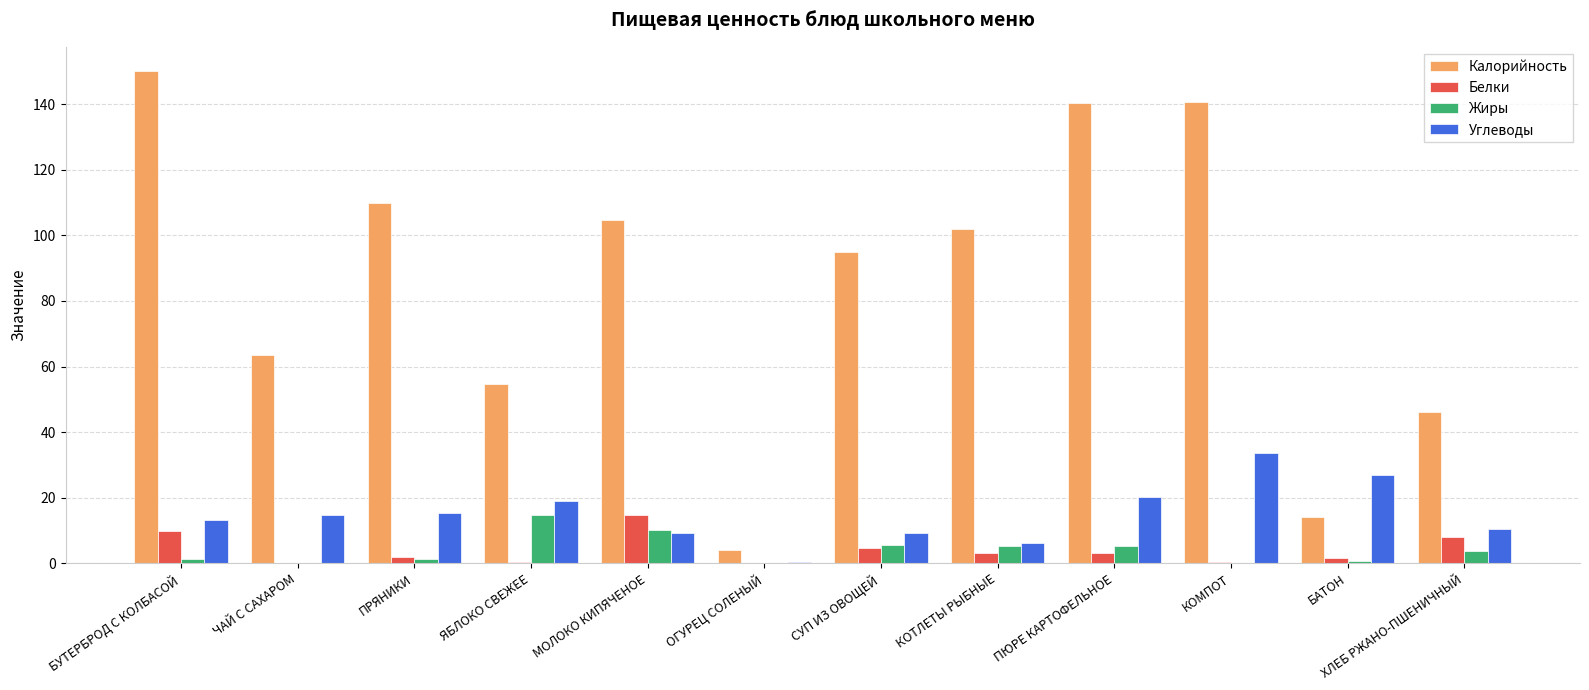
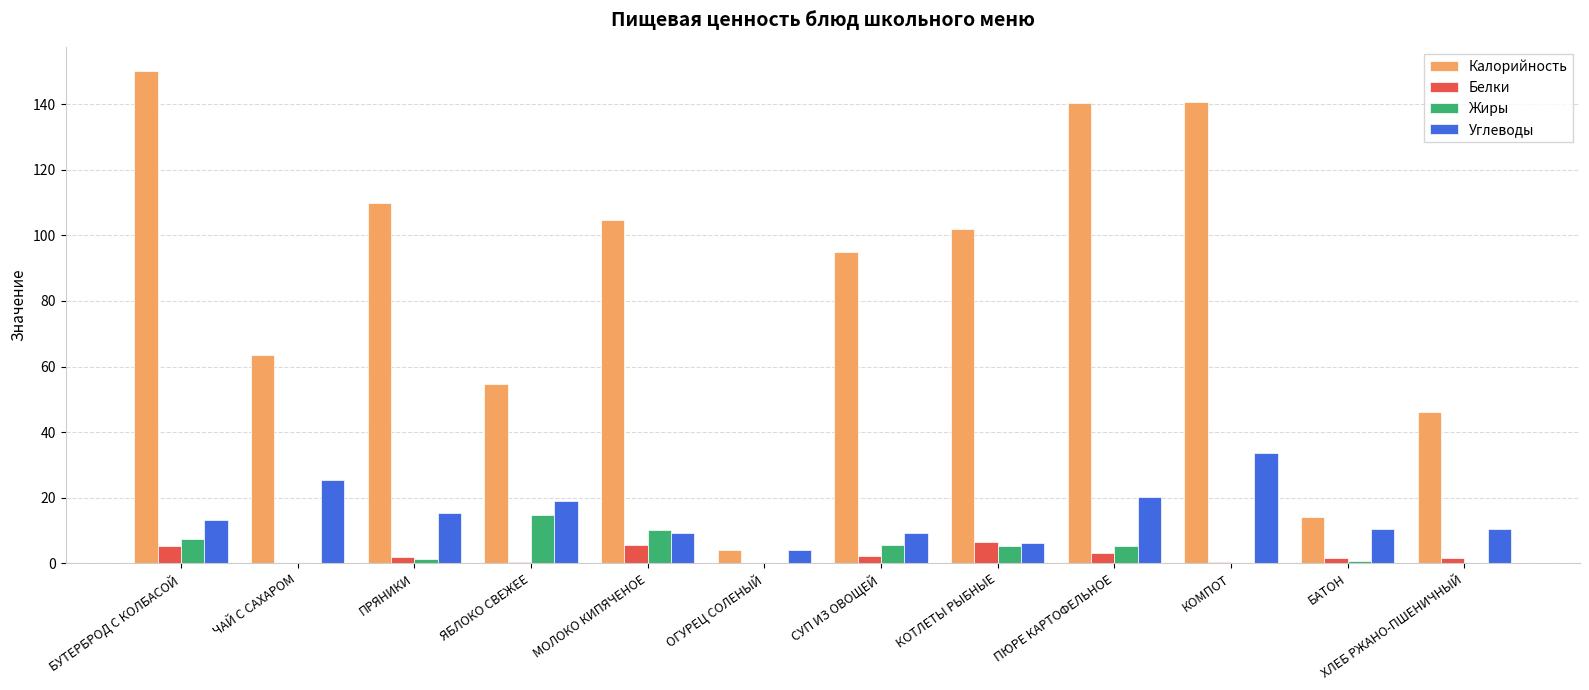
  {
    "Калорийность": {
      "БУТЕРБРОД С КОЛБАСОЙ": 150,
      "ЧАЙ С САХАРОМ": 63,
      "ПРЯНИКИ": 110,
      "ЯБЛОКО СВЕЖЕЕ": 55,
      "МОЛОКО КИПЯЧЕНОЕ": 105,
      "ОГУРЕЦ СОЛЕНЫЙ": 4,
      "СУП ИЗ ОВОЩЕЙ": 95,
      "КОТЛЕТЫ РЫБНЫЕ": 102,
      "ПЮРЕ КАРТОФЕЛЬНОЕ": 140,
      "КОМПОТ": 141,
      "БАТОН": 14,
      "ХЛЕБ РЖАНО-ПШЕНИЧНЫЙ": 46
    },
    "Белки": {
-     "БУТЕРБРОД С КОЛБАСОЙ": 10,
+     "БУТЕРБРОД С КОЛБАСОЙ": 5,
      "ПРЯНИКИ": 2,
-     "МОЛОКО КИПЯЧЕНОЕ": 15,
-     "СУП ИЗ ОВОЩЕЙ": 5,
-     "КОТЛЕТЫ РЫБНЫЕ": 3,
+     "МОЛОКО КИПЯЧЕНОЕ": 6,
+     "СУП ИЗ ОВОЩЕЙ": 2,
+     "КОТЛЕТЫ РЫБНЫЕ": 7,
      "ПЮРЕ КАРТОФЕЛЬНОЕ": 3,
      "БАТОН": 2,
-     "ХЛЕБ РЖАНО-ПШЕНИЧНЫЙ": 8
+     "ХЛЕБ РЖАНО-ПШЕНИЧНЫЙ": 2
    },
    "Жиры": {
-     "БУТЕРБРОД С КОЛБАСОЙ": 1,
+     "БУТЕРБРОД С КОЛБАСОЙ": 7,
      "ЧАЙ С САХАРОМ": 0,
      "ПРЯНИКИ": 1,
      "ЯБЛОКО СВЕЖЕЕ": 15,
      "МОЛОКО КИПЯЧЕНОЕ": 10,
      "ОГУРЕЦ СОЛЕНЫЙ": 0,
      "СУП ИЗ ОВОЩЕЙ": 6,
      "КОТЛЕТЫ РЫБНЫЕ": 5,
      "ПЮРЕ КАРТОФЕЛЬНОЕ": 5,
      "КОМПОТ": 0,
-     "ХЛЕБ РЖАНО-ПШЕНИЧНЫЙ": 4
+     "ХЛЕБ РЖАНО-ПШЕНИЧНЫЙ": 0
    },
    "Углеводы": {
      "БУТЕРБРОД С КОЛБАСОЙ": 13,
-     "ЧАЙ С САХАРОМ": 15,
+     "ЧАЙ С САХАРОМ": 25,
      "ПРЯНИКИ": 15,
      "ЯБЛОКО СВЕЖЕЕ": 19,
      "МОЛОКО КИПЯЧЕНОЕ": 9,
-     "ОГУРЕЦ СОЛЕНЫЙ": 1,
+     "ОГУРЕЦ СОЛЕНЫЙ": 4,
      "СУП ИЗ ОВОЩЕЙ": 9,
      "КОТЛЕТЫ РЫБНЫЕ": 6,
      "ПЮРЕ КАРТОФЕЛЬНОЕ": 20,
      "КОМПОТ": 34,
-     "БАТОН": 27,
+     "БАТОН": 10,
      "ХЛЕБ РЖАНО-ПШЕНИЧНЫЙ": 11
    }
  }
